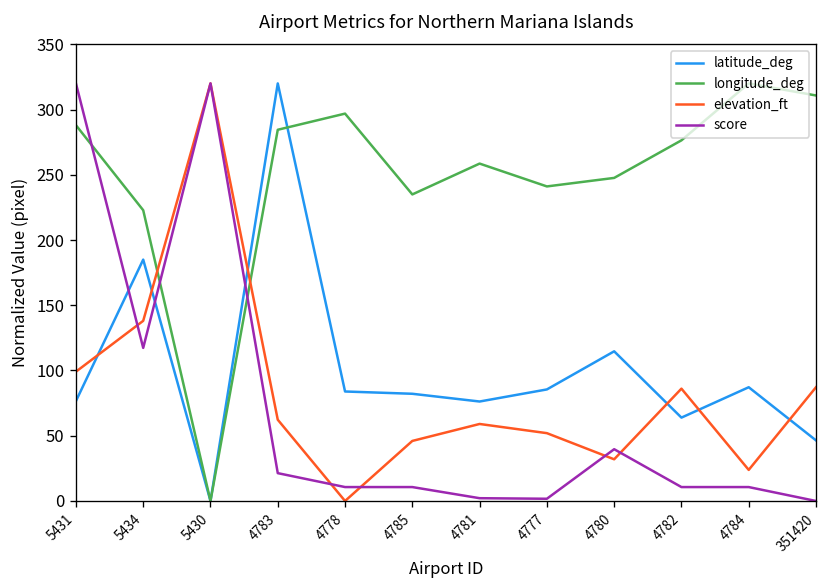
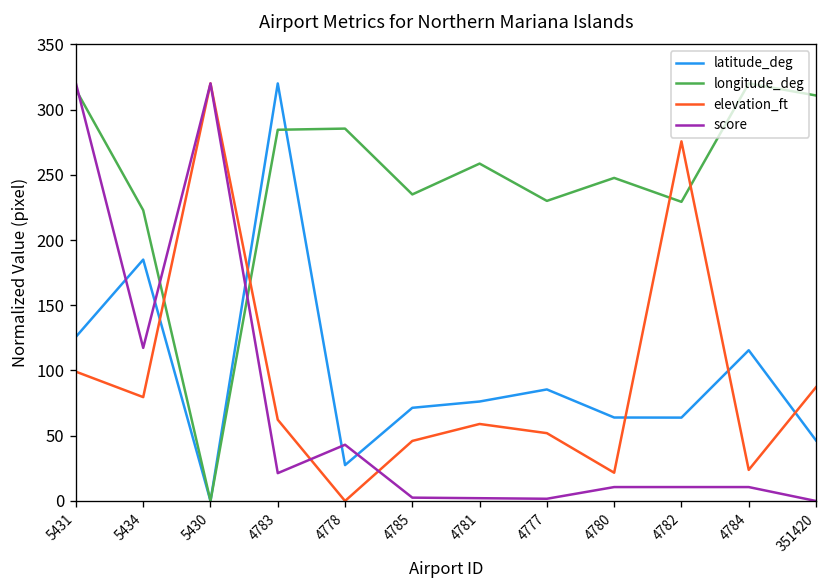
  {
    "latitude_deg": {
-     "5431": 77,
+     "5431": 126,
      "5434": 185,
      "4783": 320,
-     "4778": 84,
-     "4785": 82,
+     "4778": 28,
+     "4785": 71,
      "4781": 76,
      "4777": 85,
-     "4780": 115,
+     "4780": 64,
      "4782": 64,
-     "4784": 87,
+     "4784": 116,
      "351420": 46
    },
    "longitude_deg": {
-     "5431": 288,
+     "5431": 315,
      "5434": 223,
      "4783": 284,
-     "4778": 297,
+     "4778": 285,
      "4785": 235,
      "4781": 259,
-     "4777": 241,
+     "4777": 230,
      "4780": 248,
-     "4782": 276,
+     "4782": 229,
      "351420": 311
    },
    "elevation_ft": {
      "5431": 99,
-     "5434": 138,
+     "5434": 80,
      "4783": 62,
      "4778": 0,
      "4785": 46,
      "4781": 59,
      "4777": 52,
-     "4780": 32,
-     "4782": 86,
+     "4780": 22,
+     "4782": 276,
      "4784": 24,
      "351420": 87
    },
    "score": {
      "5431": 320,
      "5434": 117,
      "4783": 21,
-     "4778": 11,
-     "4785": 11,
+     "4778": 43,
+     "4785": 3,
      "4781": 2,
      "4777": 2,
-     "4780": 40,
+     "4780": 11,
      "4782": 11,
      "4784": 11,
      "351420": 0
    }
  }
